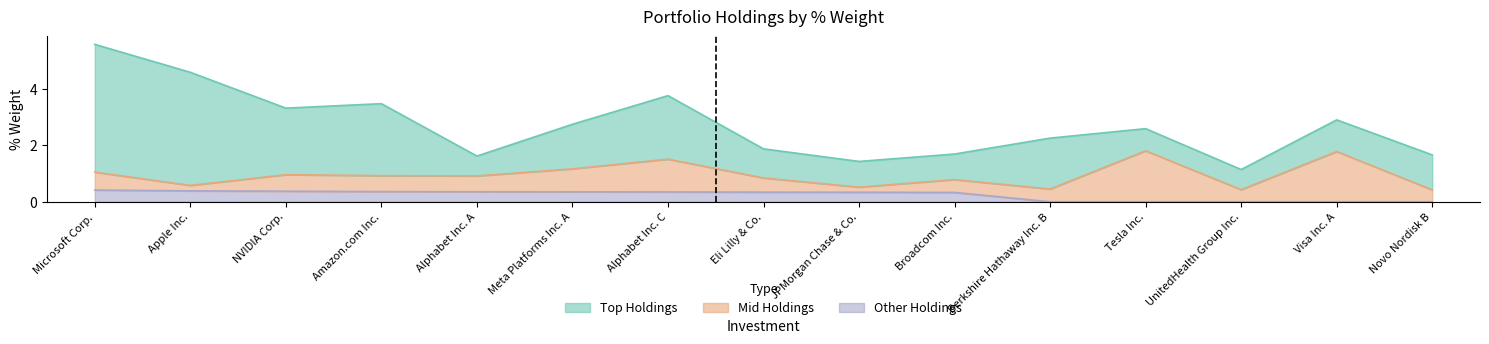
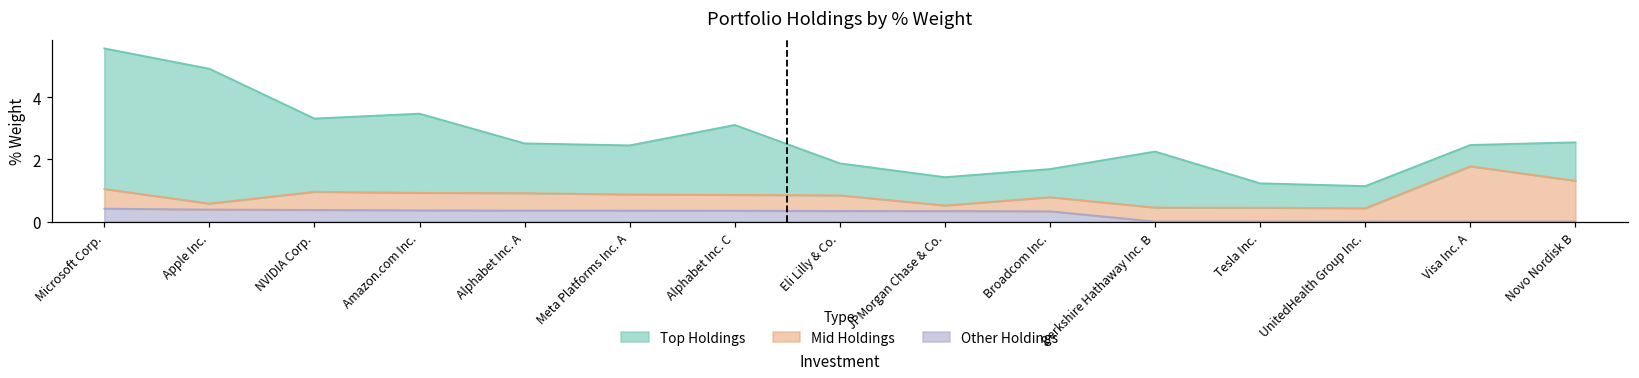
  {
    "Other Holdings": {
      "Microsoft Corp.": 0.4,
      "Apple Inc.": 0.4,
      "NVIDIA Corp.": 0.4,
      "Amazon.com Inc.": 0.4,
      "Alphabet Inc. A": 0.4,
      "Meta Platforms Inc. A": 0.4,
      "Alphabet Inc. C": 0.3,
      "Eli Lilly & Co.": 0.3,
      "JPMorgan Chase & Co.": 0.3,
      "Broadcom Inc.": 0.3,
      "Berkshire Hathaway Inc. B": 0.0,
      "Tesla Inc.": 0.0,
      "UnitedHealth Group Inc.": 0.0,
      "Visa Inc. A": 0.0,
      "Novo Nordisk B": 0.0
    },
    "Mid Holdings": {
      "Microsoft Corp.": 0.6,
      "Apple Inc.": 0.2,
      "NVIDIA Corp.": 0.6,
      "Amazon.com Inc.": 0.6,
      "Alphabet Inc. A": 0.6,
-     "Meta Platforms Inc. A": 0.8,
-     "Alphabet Inc. C": 1.2,
+     "Meta Platforms Inc. A": 0.5,
+     "Alphabet Inc. C": 0.5,
      "Eli Lilly & Co.": 0.5,
      "JPMorgan Chase & Co.": 0.2,
      "Broadcom Inc.": 0.5,
      "Berkshire Hathaway Inc. B": 0.5,
-     "Tesla Inc.": 1.8,
+     "Tesla Inc.": 0.4,
      "UnitedHealth Group Inc.": 0.4,
      "Visa Inc. A": 1.8,
-     "Novo Nordisk B": 0.4
+     "Novo Nordisk B": 1.3
    },
    "Top Holdings": {
      "Microsoft Corp.": 4.5,
-     "Apple Inc.": 4.0,
+     "Apple Inc.": 4.3,
      "NVIDIA Corp.": 2.4,
      "Amazon.com Inc.": 2.6,
-     "Alphabet Inc. A": 0.7,
+     "Alphabet Inc. A": 1.6,
      "Meta Platforms Inc. A": 1.6,
      "Alphabet Inc. C": 2.3,
      "Eli Lilly & Co.": 1.0,
      "JPMorgan Chase & Co.": 0.9,
      "Broadcom Inc.": 0.9,
      "Berkshire Hathaway Inc. B": 1.8,
      "Tesla Inc.": 0.8,
      "UnitedHealth Group Inc.": 0.7,
-     "Visa Inc. A": 1.1,
+     "Visa Inc. A": 0.7,
      "Novo Nordisk B": 1.2
    }
  }
